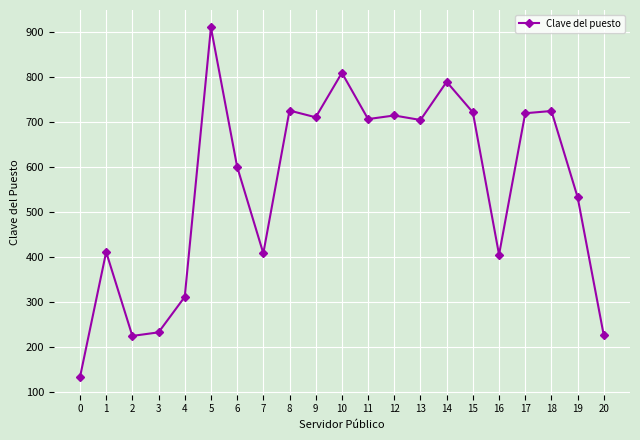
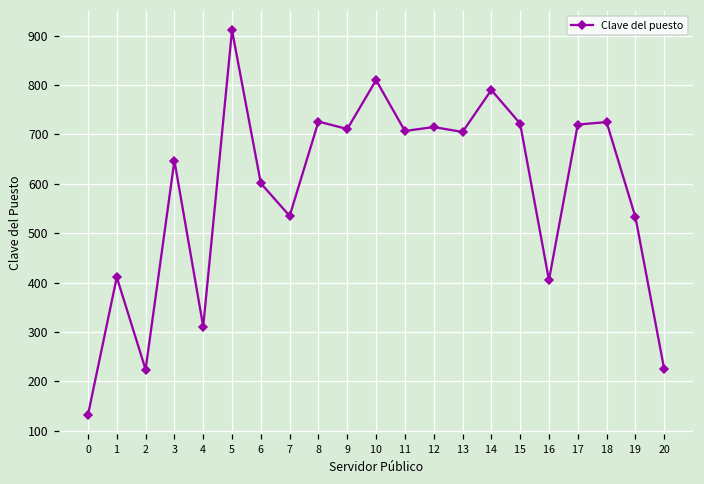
  {
    "0": 130,
    "1": 410,
    "2": 220,
-   "3": 230,
+   "3": 650,
    "4": 310,
    "5": 910,
    "6": 600,
-   "7": 410,
+   "7": 540,
    "8": 730,
    "9": 710,
    "10": 810,
    "11": 710,
    "12": 720,
    "13": 710,
    "14": 790,
    "15": 720,
    "16": 410,
    "17": 720,
    "18": 730,
    "19": 530,
    "20": 230
  }
